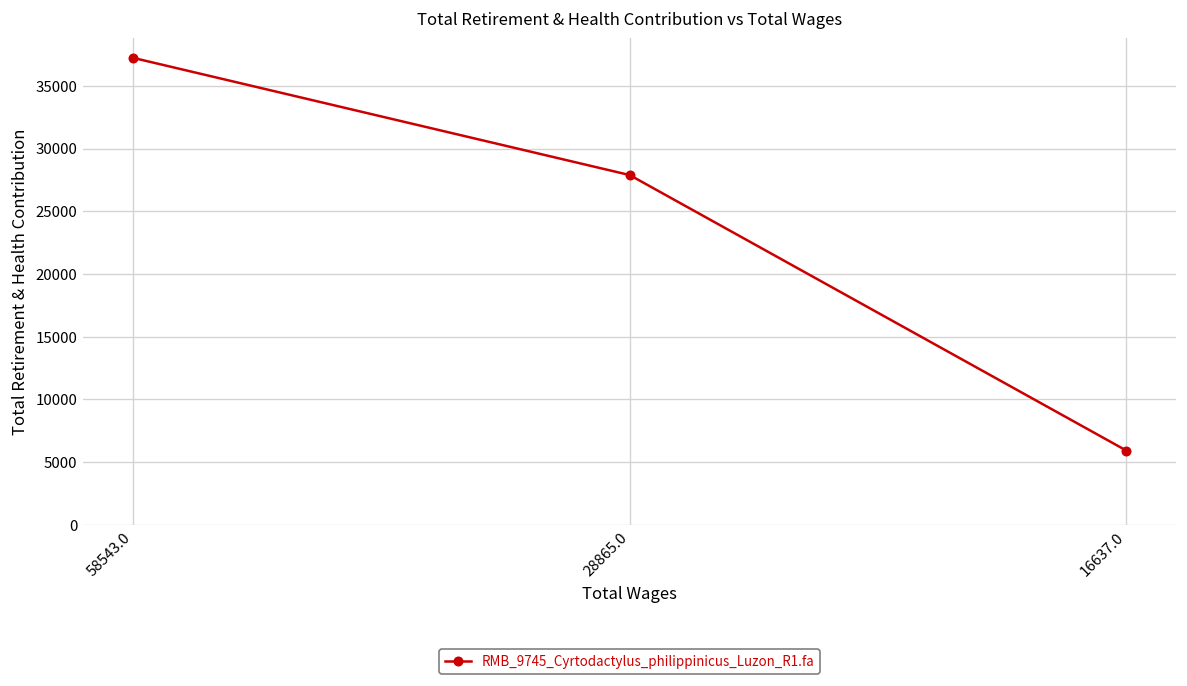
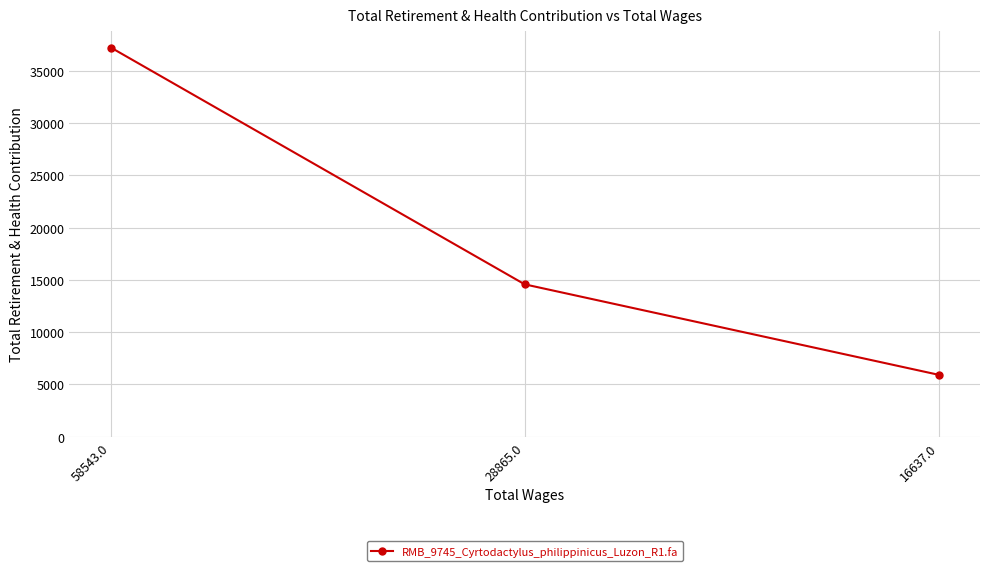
  {
    "58543.0": 37200,
-   "28865.0": 27900,
+   "28865.0": 14600,
    "16637.0": 5900
  }
